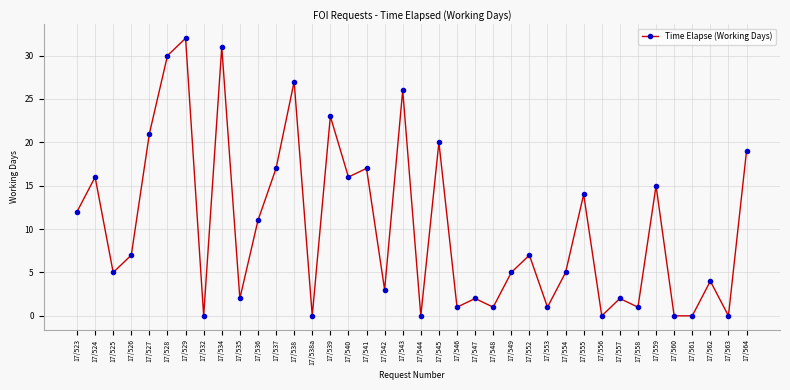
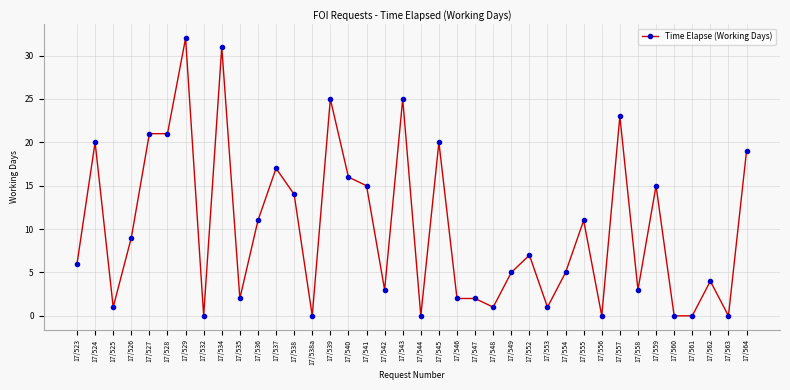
  {
-   "17/523": 12,
-   "17/524": 16,
-   "17/525": 5,
-   "17/526": 7,
+   "17/523": 6,
+   "17/524": 20,
+   "17/525": 1,
+   "17/526": 9,
    "17/527": 21,
-   "17/528": 30,
+   "17/528": 21,
    "17/529": 32,
    "17/532": 0,
    "17/534": 31,
    "17/535": 2,
    "17/536": 11,
    "17/537": 17,
-   "17/538": 27,
+   "17/538": 14,
    "17/538a": 0,
-   "17/539": 23,
+   "17/539": 25,
    "17/540": 16,
-   "17/541": 17,
+   "17/541": 15,
    "17/542": 3,
-   "17/543": 26,
+   "17/543": 25,
    "17/544": 0,
    "17/545": 20,
-   "17/546": 1,
+   "17/546": 2,
    "17/547": 2,
    "17/548": 1,
    "17/549": 5,
    "17/552": 7,
    "17/553": 1,
    "17/554": 5,
-   "17/555": 14,
+   "17/555": 11,
    "17/556": 0,
-   "17/557": 2,
-   "17/558": 1,
+   "17/557": 23,
+   "17/558": 3,
    "17/559": 15,
    "17/560": 0,
    "17/561": 0,
    "17/562": 4,
    "17/563": 0,
    "17/564": 19
  }
